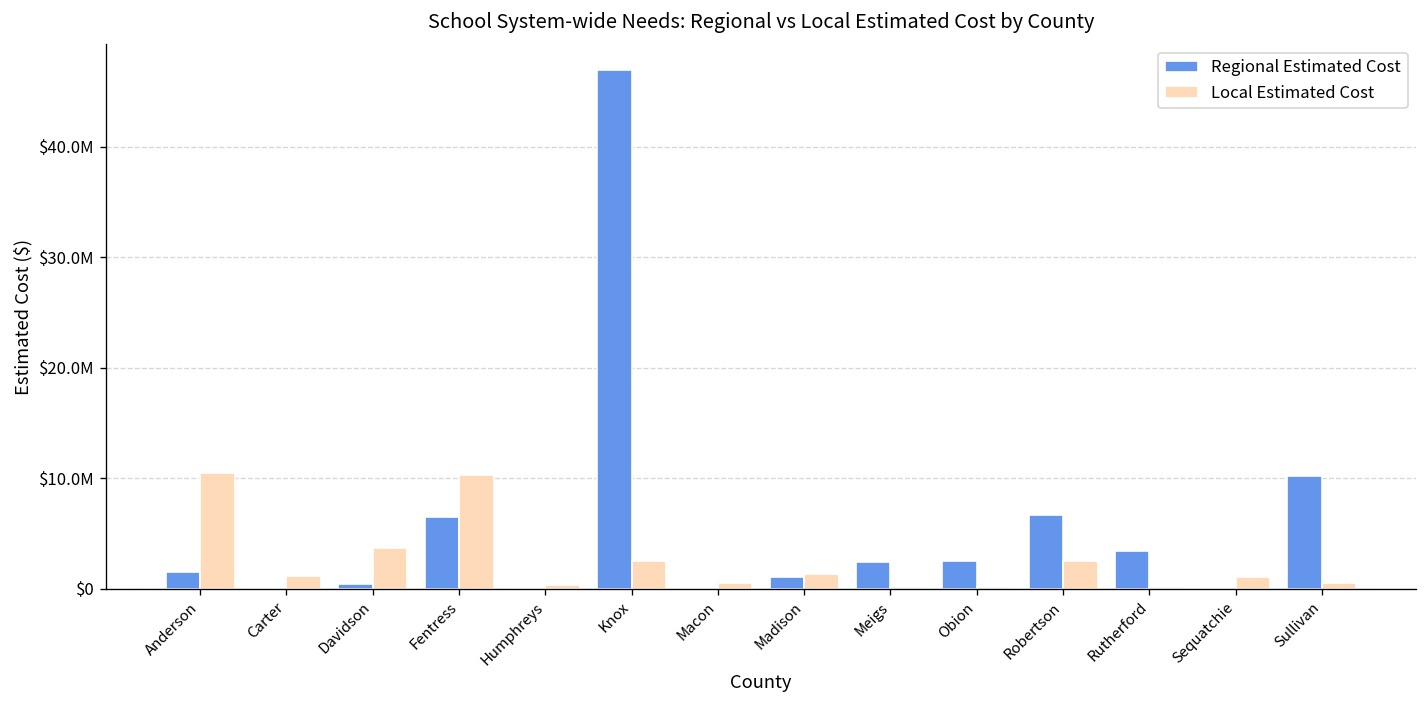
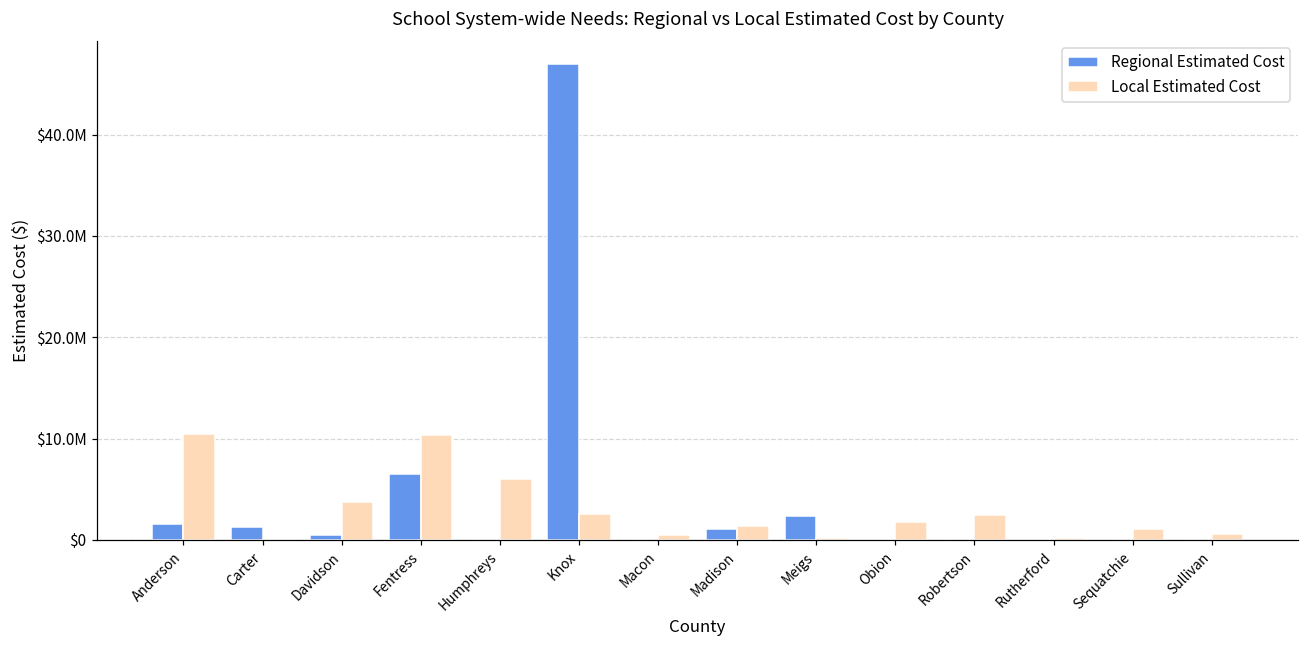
  {
    "Regional Estimated Cost": {
      "Anderson": "$2000000",
-     "Carter": "$0",
+     "Carter": "$1000000",
      "Davidson": "$0",
      "Fentress": "$7000000",
      "Humphreys": "$0",
      "Knox": "$47000000",
      "Macon": "$0",
      "Madison": "$1000000",
      "Meigs": "$2000000",
-     "Obion": "$3000000",
-     "Robertson": "$7000000",
-     "Rutherford": "$3000000",
+     "Obion": "$0",
+     "Robertson": "$0",
+     "Rutherford": "$0",
      "Sequatchie": "$0",
-     "Sullivan": "$10000000"
+     "Sullivan": "$0"
    },
    "Local Estimated Cost": {
      "Anderson": "$11000000",
-     "Carter": "$1000000",
+     "Carter": "$0",
      "Davidson": "$4000000",
      "Fentress": "$10000000",
-     "Humphreys": "$0",
+     "Humphreys": "$6000000",
      "Knox": "$3000000",
      "Macon": "$1000000",
      "Madison": "$1000000",
-     "Obion": "$0",
+     "Obion": "$2000000",
      "Robertson": "$3000000",
      "Sequatchie": "$1000000",
      "Sullivan": "$1000000"
    }
  }
